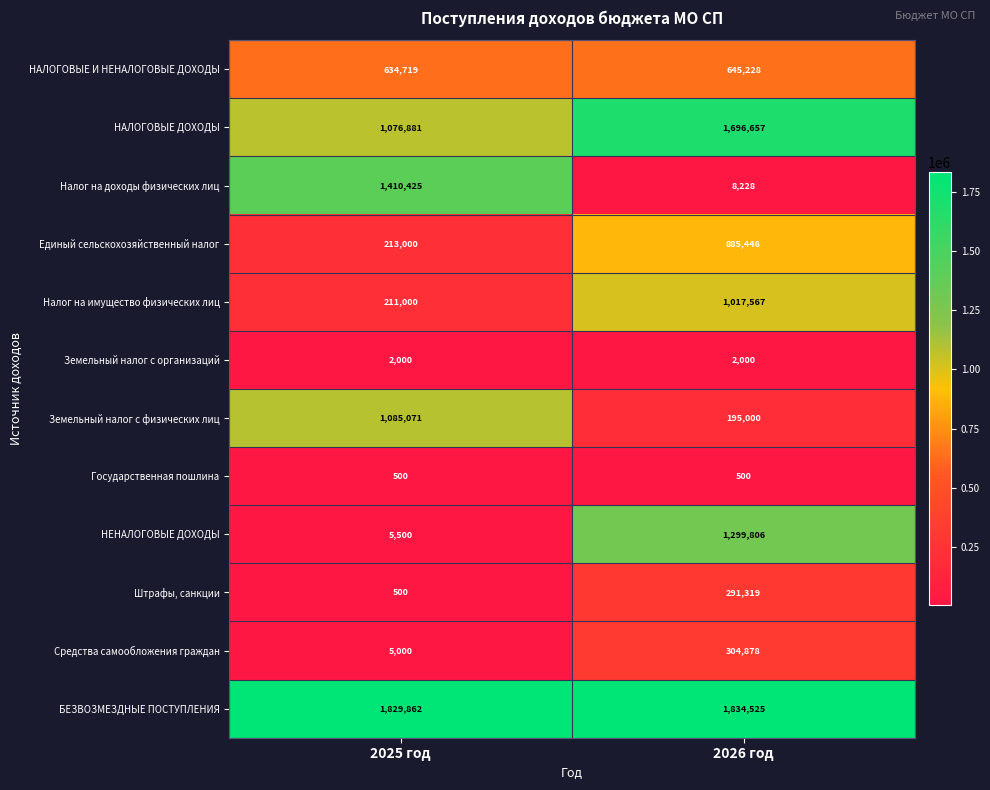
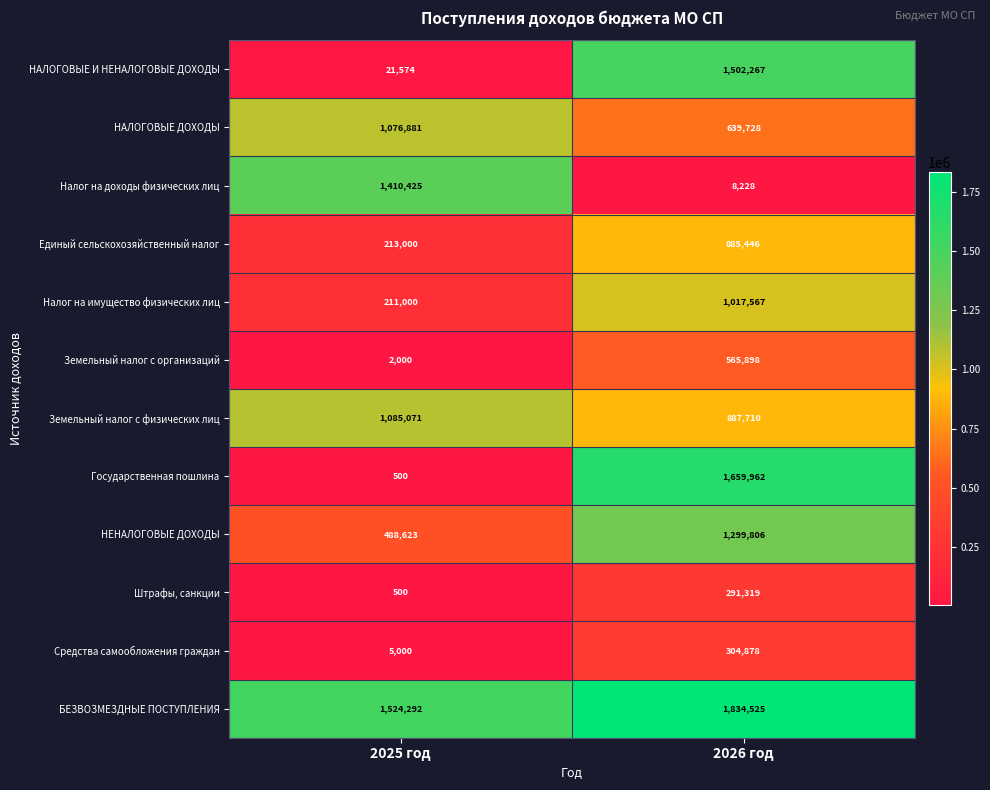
  {
    "НАЛОГОВЫЕ И НЕНАЛОГОВЫЕ ДОХОДЫ": {
-     "2025 год": "634,719",
-     "2026 год": "645,228"
+     "2025 год": "21,574",
+     "2026 год": "1,502,267"
    },
    "НАЛОГОВЫЕ ДОХОДЫ": {
      "2025 год": "1,076,881",
-     "2026 год": "1,696,657"
+     "2026 год": "639,728"
    },
    "Налог на доходы физических лиц": {
      "2025 год": "1,410,425",
      "2026 год": "8,228"
    },
    "Единый сельскохозяйственный налог": {
      "2025 год": "213,000",
      "2026 год": "885,446"
    },
    "Налог на имущество физических лиц": {
      "2025 год": "211,000",
      "2026 год": "1,017,567"
    },
    "Земельный налог с организаций": {
      "2025 год": "2,000",
-     "2026 год": "2,000"
+     "2026 год": "565,898"
    },
    "Земельный налог с физических лиц": {
      "2025 год": "1,085,071",
-     "2026 год": "195,000"
+     "2026 год": "887,710"
    },
    "Государственная пошлина": {
      "2025 год": "500",
-     "2026 год": "500"
+     "2026 год": "1,659,962"
    },
    "НЕНАЛОГОВЫЕ ДОХОДЫ": {
-     "2025 год": "5,500",
+     "2025 год": "488,623",
      "2026 год": "1,299,806"
    },
    "Штрафы, санкции": {
      "2025 год": "500",
      "2026 год": "291,319"
    },
    "Средства самообложения граждан": {
      "2025 год": "5,000",
      "2026 год": "304,878"
    },
    "БЕЗВОЗМЕЗДНЫЕ ПОСТУПЛЕНИЯ": {
-     "2025 год": "1,829,862",
+     "2025 год": "1,524,292",
      "2026 год": "1,834,525"
    }
  }
